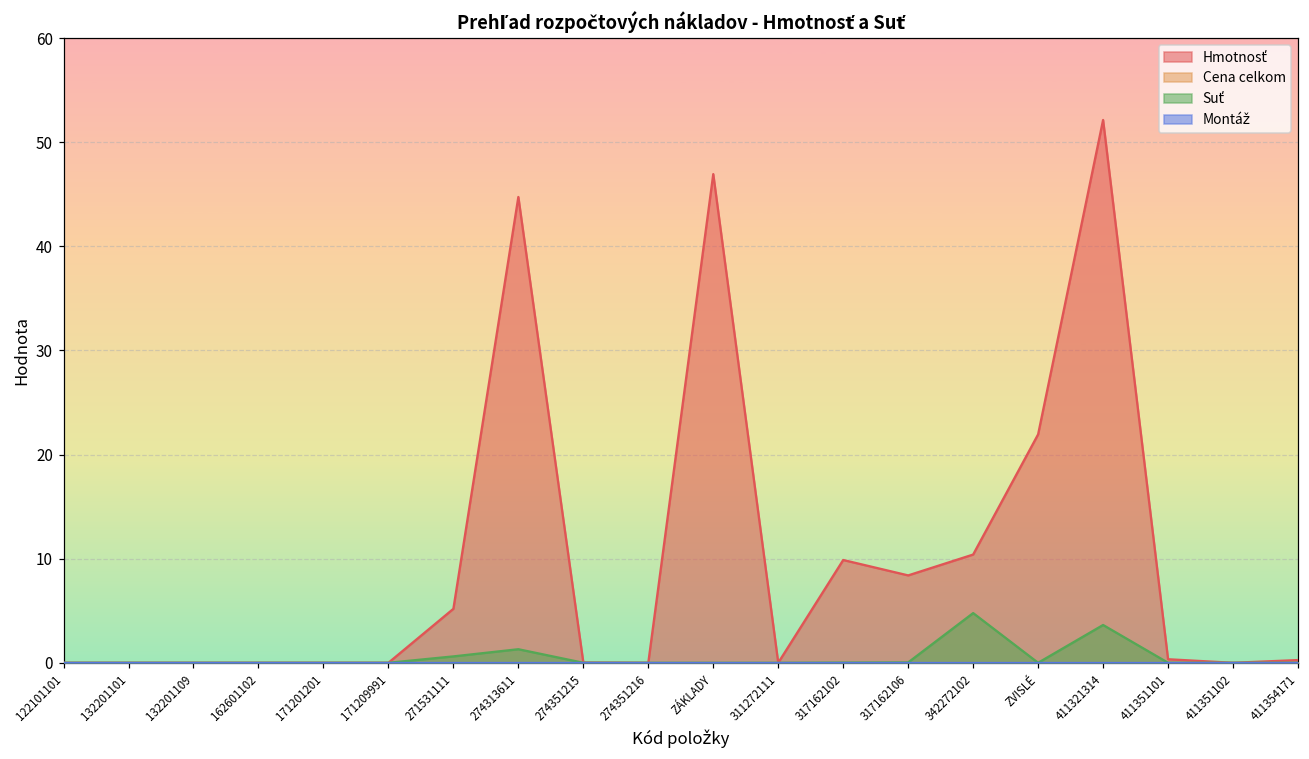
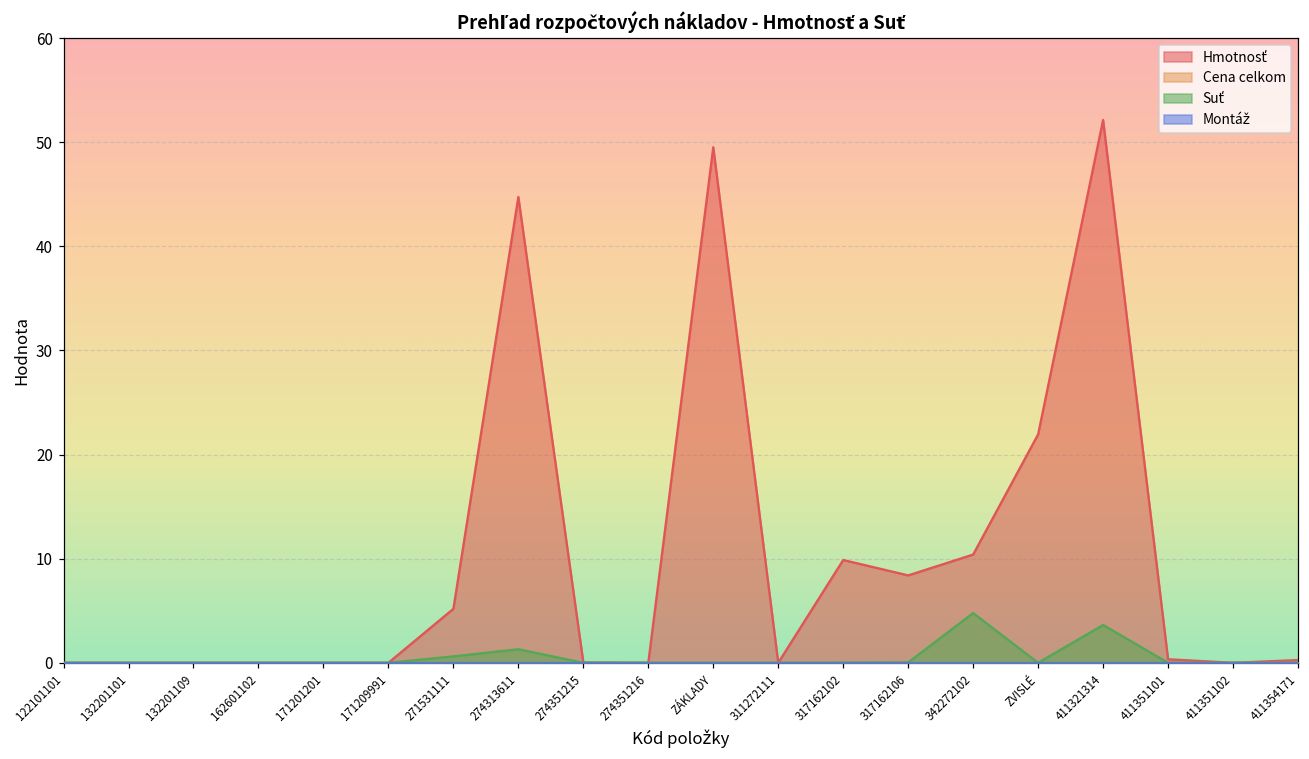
  {
    "Hmotnosť": {
      "271531111": 5,
      "274313611": 45,
-     "ZÁKLADY": 47,
+     "ZÁKLADY": 50,
      "317162102": 10,
      "317162106": 8,
      "342272102": 10,
      "ZVISLÉ": 22,
      "411321314": 52,
      "411351101": 0
    },
    "Montáž": {
      "271531111": 0,
      "274313611": 0,
      "342272102": 0,
      "411321314": 0
    },
    "Suť": {
      "271531111": 1,
      "274313611": 1,
      "342272102": 5,
      "411321314": 4
    }
  }
